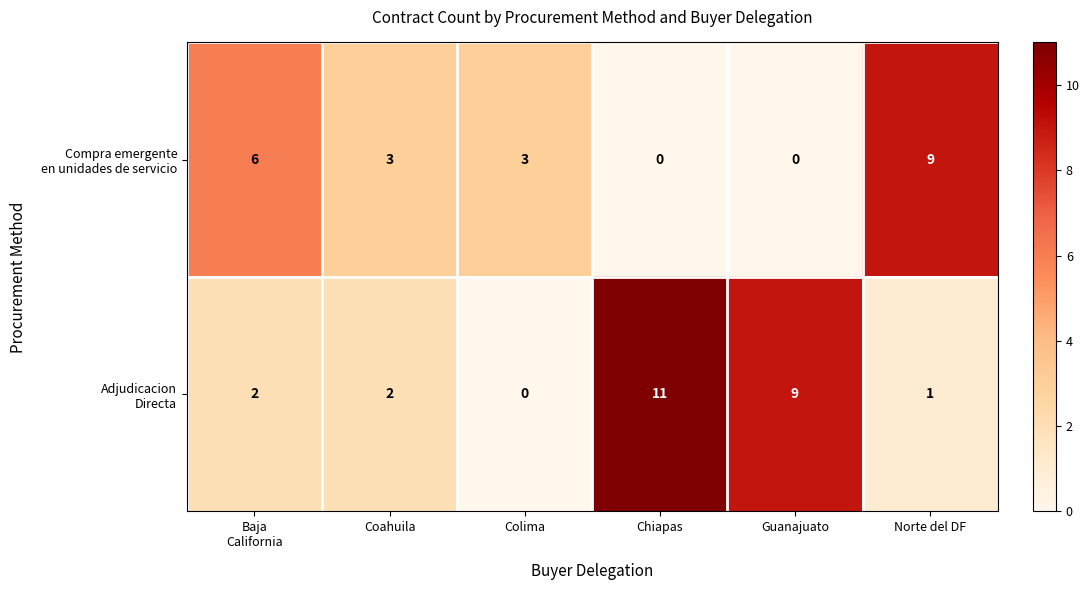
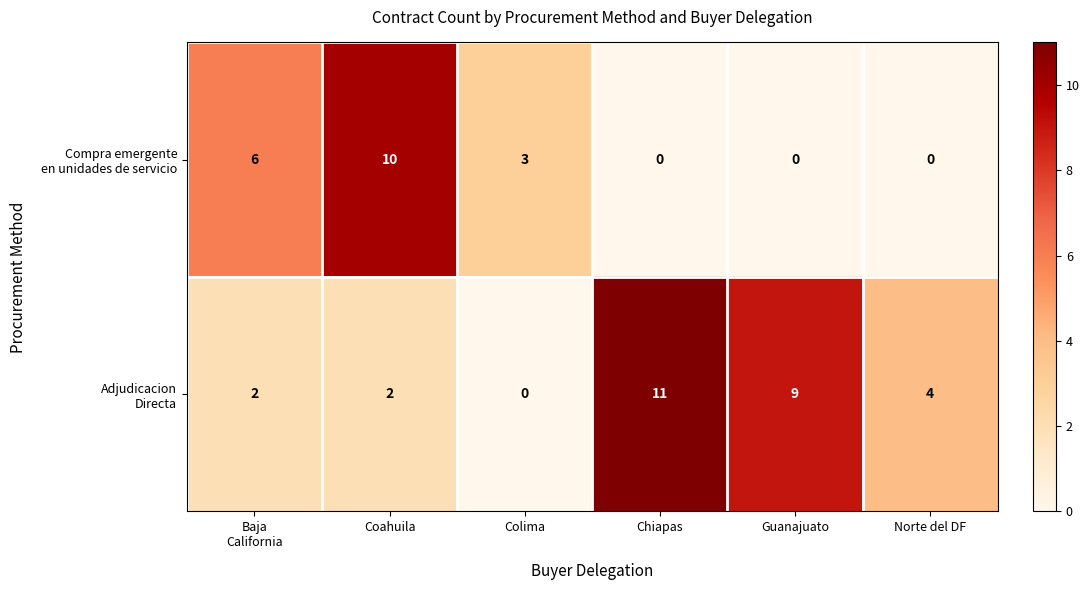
  {
    "Compra emergente en unidades de servicio": {
      "Baja California": 6,
-     "Coahuila": 3,
+     "Coahuila": 10,
      "Colima": 3,
      "Chiapas": 0,
      "Guanajuato": 0,
-     "Norte del DF": 9
+     "Norte del DF": 0
    },
    "Adjudicacion Directa": {
      "Baja California": 2,
      "Coahuila": 2,
      "Colima": 0,
      "Chiapas": 11,
      "Guanajuato": 9,
-     "Norte del DF": 1
+     "Norte del DF": 4
    }
  }
